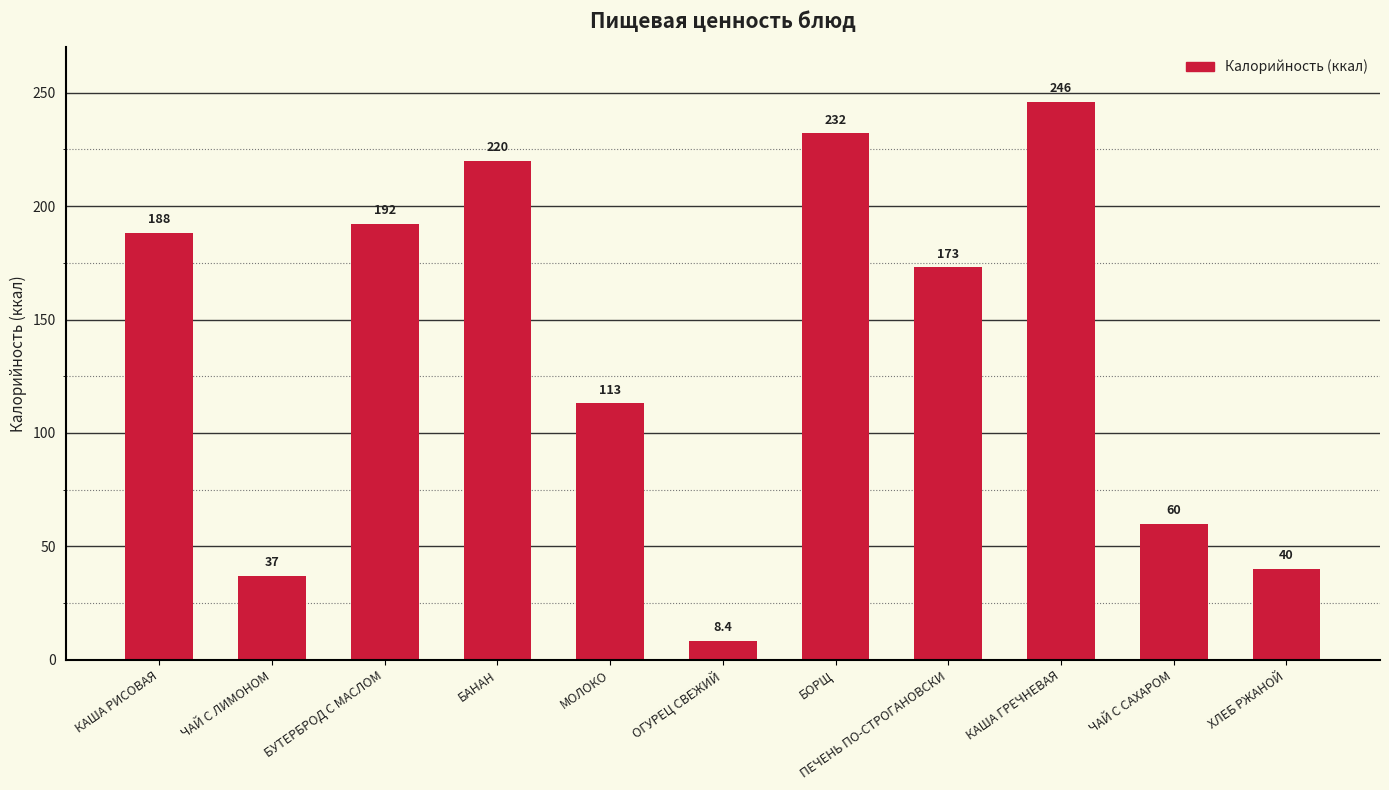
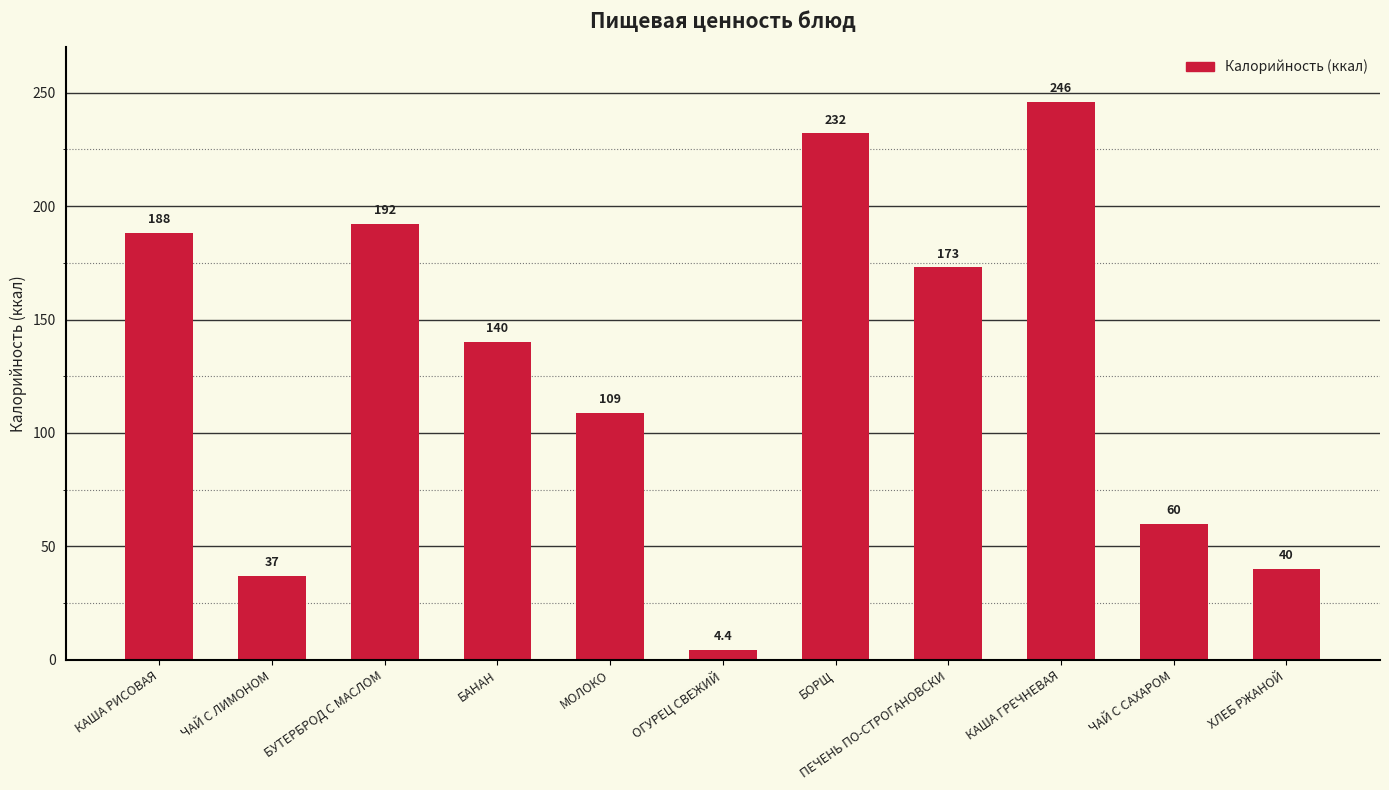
  {
    "КАША РИСОВАЯ": 188,
    "ЧАЙ С ЛИМОНОМ": 37,
    "БУТЕРБРОД С МАСЛОМ": 192,
-   "БАНАН": 220,
-   "МОЛОКО": 113,
-   "ОГУРЕЦ СВЕЖИЙ": 8.4,
+   "БАНАН": 140,
+   "МОЛОКО": 109,
+   "ОГУРЕЦ СВЕЖИЙ": 4.4,
    "БОРЩ": 232,
    "ПЕЧЕНЬ ПО-СТРОГАНОВСКИ": 173,
    "КАША ГРЕЧНЕВАЯ": 246,
    "ЧАЙ С САХАРОМ": 60,
    "ХЛЕБ РЖАНОЙ": 40
  }
